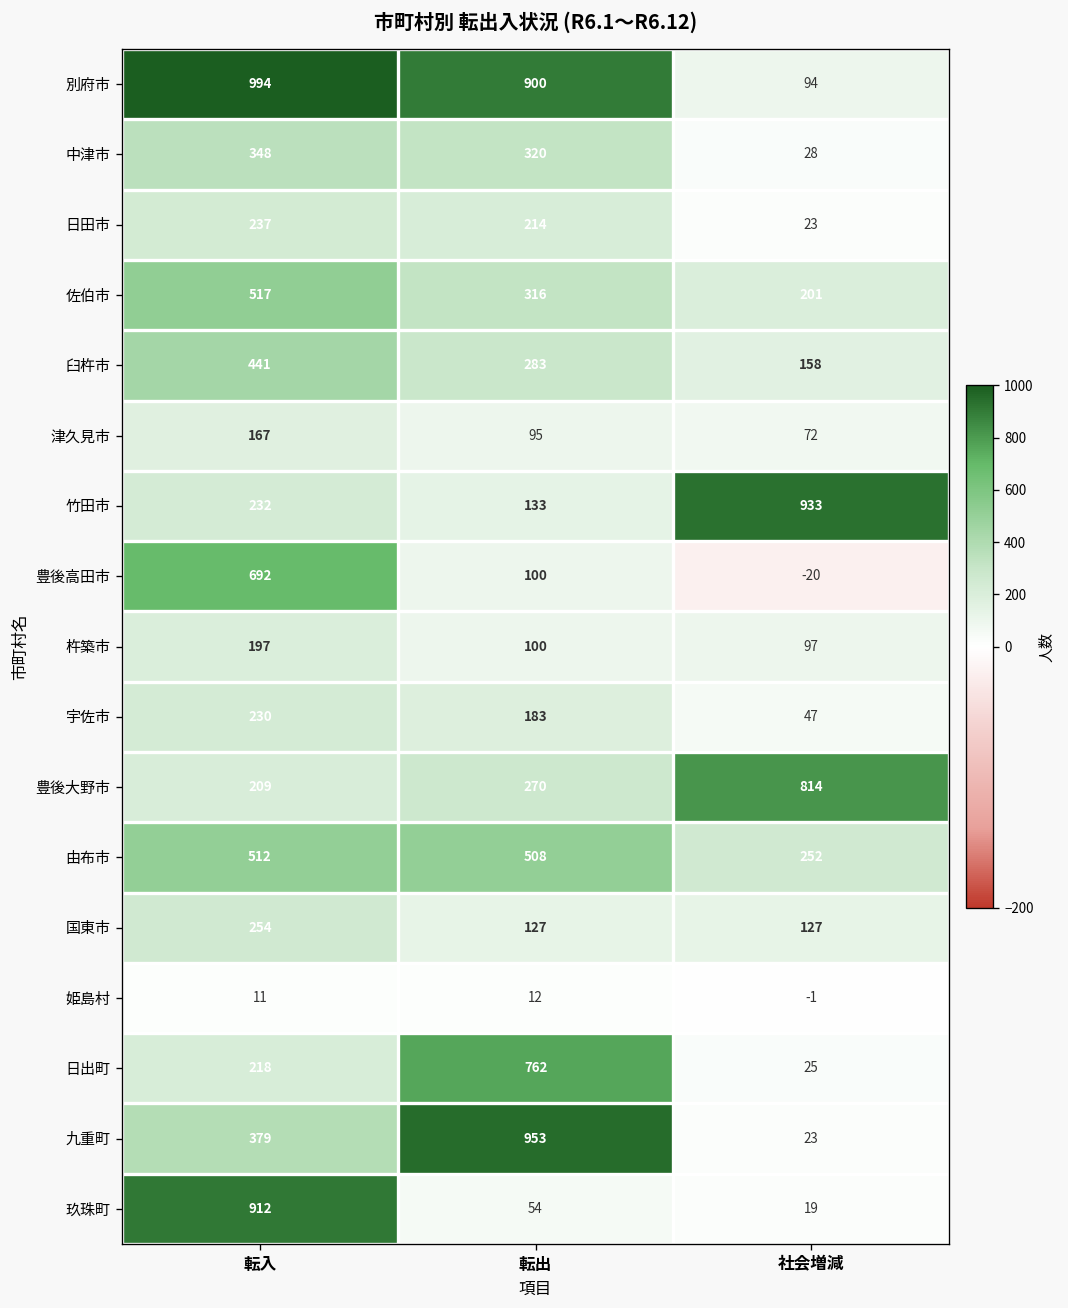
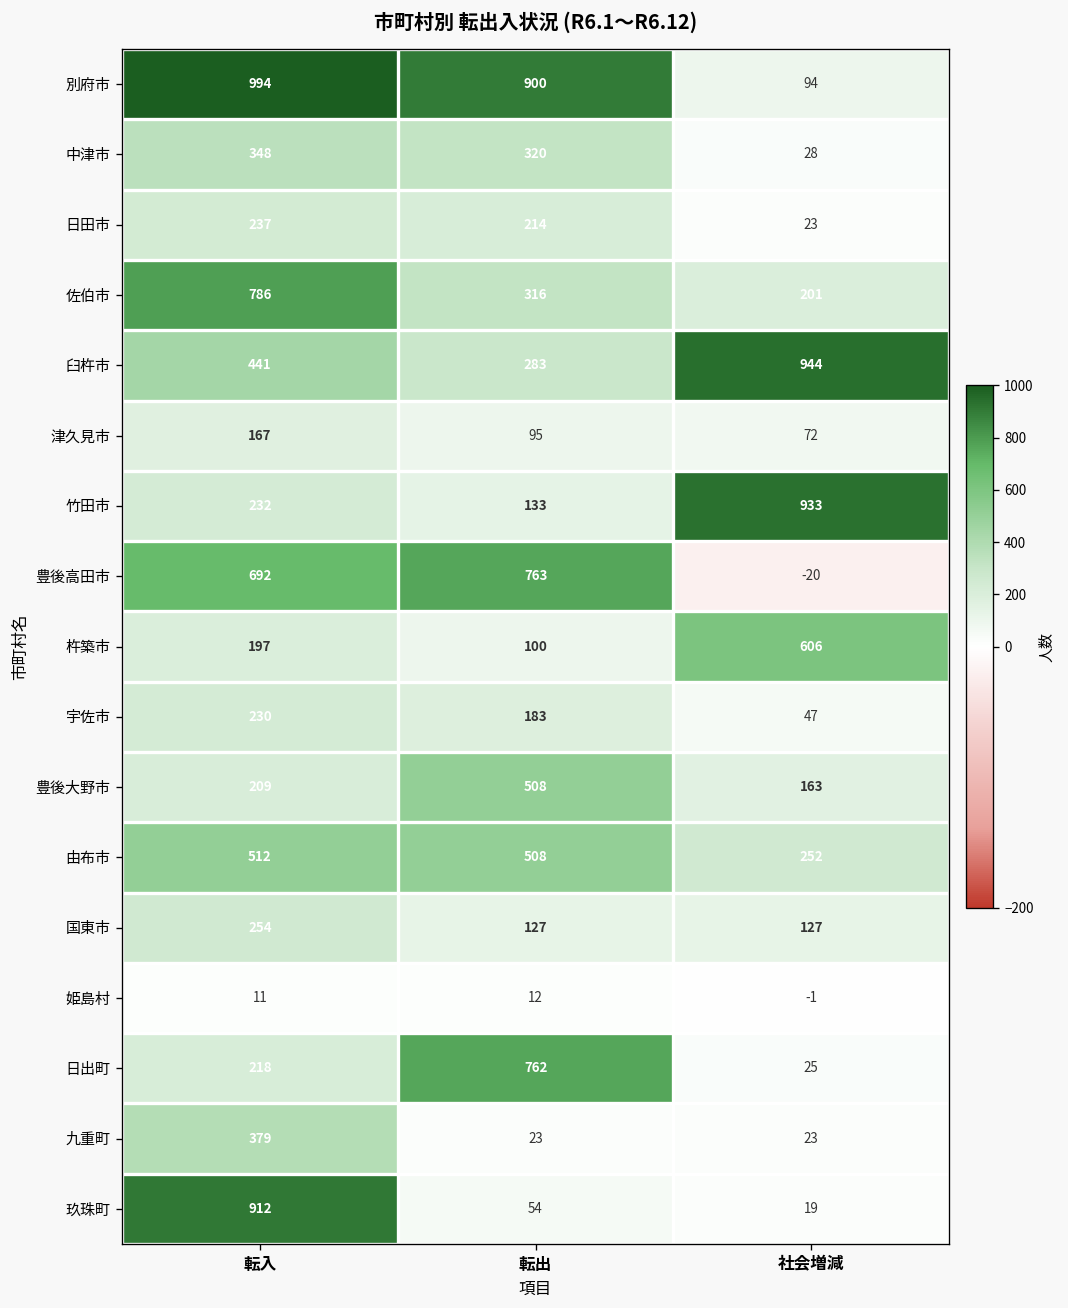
  {
    "別府市": {
      "転入": 994,
      "転出": 900,
      "社会増減": 94
    },
    "中津市": {
      "転入": 348,
      "転出": 320,
      "社会増減": 28
    },
    "日田市": {
      "社会増減": 23
    },
    "佐伯市": {
-     "転入": 517,
+     "転入": 786,
      "転出": 316
    },
    "臼杵市": {
      "転入": 441,
      "転出": 283,
-     "社会増減": 158
+     "社会増減": 944
    },
    "津久見市": {
      "転入": 167,
      "転出": 95,
      "社会増減": 72
    },
    "竹田市": {
      "転出": 133,
      "社会増減": 933
    },
    "豊後高田市": {
      "転入": 692,
-     "転出": 100,
+     "転出": 763,
      "社会増減": -20
    },
    "杵築市": {
      "転入": 197,
      "転出": 100,
-     "社会増減": 97
+     "社会増減": 606
    },
    "宇佐市": {
      "転出": 183,
      "社会増減": 47
    },
    "豊後大野市": {
-     "転出": 270,
-     "社会増減": 814
+     "転出": 508,
+     "社会増減": 163
    },
    "由布市": {
      "転入": 512,
      "転出": 508
    },
    "国東市": {
      "転出": 127,
      "社会増減": 127
    },
    "姫島村": {
      "転入": 11,
      "転出": 12,
      "社会増減": -1
    },
    "日出町": {
      "転出": 762,
      "社会増減": 25
    },
    "九重町": {
      "転入": 379,
-     "転出": 953,
+     "転出": 23,
      "社会増減": 23
    },
    "玖珠町": {
      "転入": 912,
      "転出": 54,
      "社会増減": 19
    }
  }
